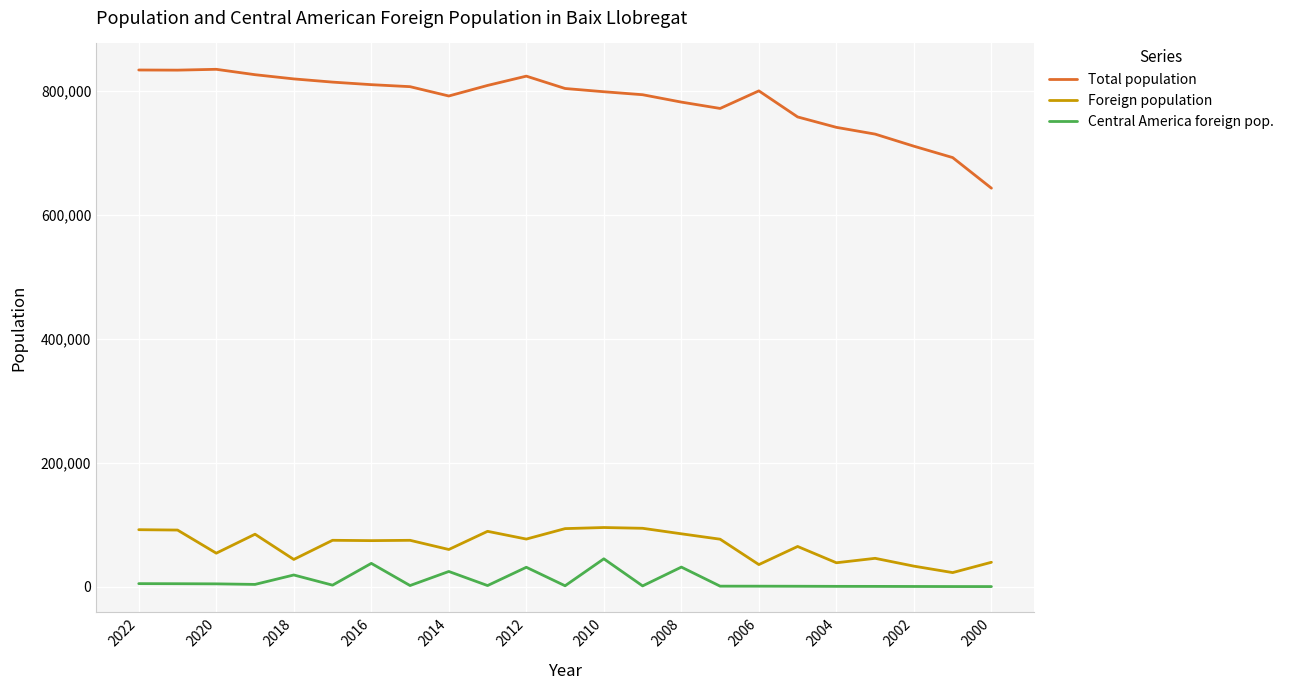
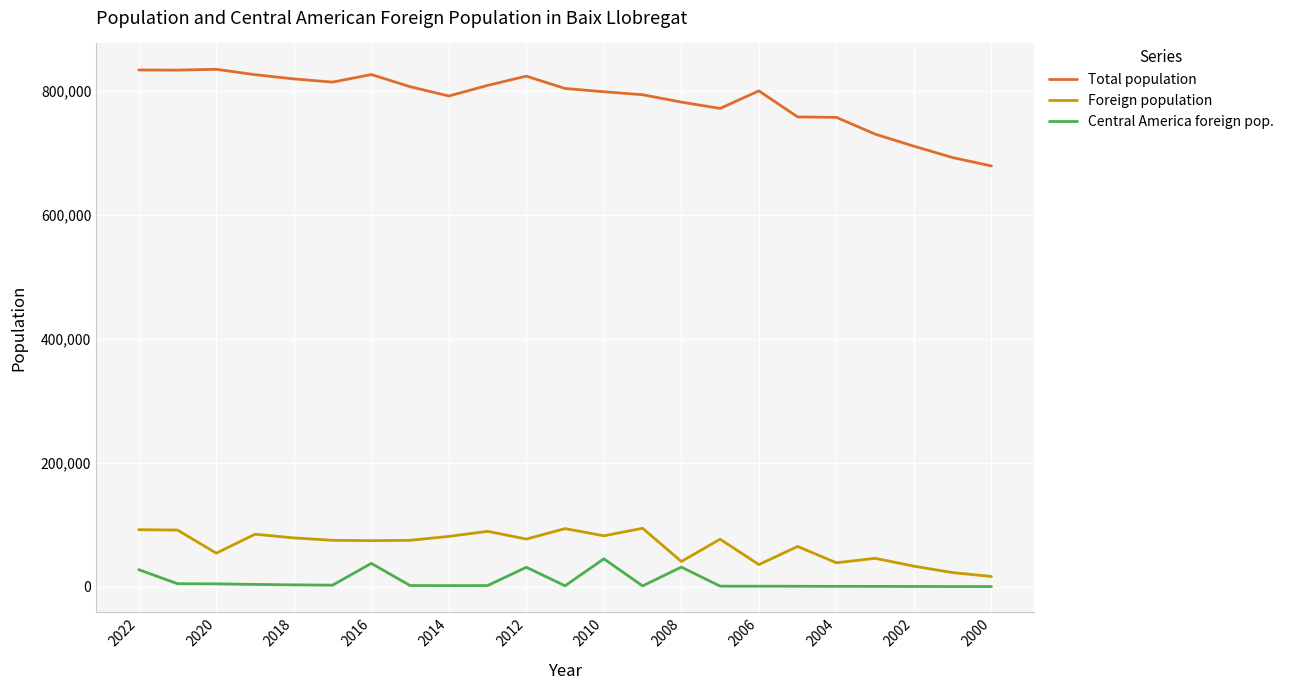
  {
    "Total population": {
      "2022": "830,000",
      "2020": "830,000",
      "2018": "820,000",
-     "2016": "810,000",
+     "2016": "830,000",
      "2014": "790,000",
      "2012": "820,000",
      "2010": "800,000",
      "2008": "780,000",
      "2006": "800,000",
-     "2004": "740,000",
+     "2004": "760,000",
      "2002": "710,000",
-     "2000": "640,000"
+     "2000": "680,000"
    },
    "Foreign population": {
      "2022": "90,000",
      "2020": "50,000",
-     "2018": "40,000",
+     "2018": "80,000",
      "2016": "70,000",
-     "2014": "60,000",
+     "2014": "80,000",
      "2012": "80,000",
-     "2010": "100,000",
-     "2008": "90,000",
+     "2010": "80,000",
+     "2008": "40,000",
      "2006": "40,000",
      "2004": "40,000",
      "2002": "30,000",
-     "2000": "40,000"
+     "2000": "20,000"
    },
    "Central America foreign pop.": {
-     "2022": "0",
+     "2022": "30,000",
      "2020": "0",
-     "2018": "20,000",
+     "2018": "0",
      "2016": "40,000",
-     "2014": "20,000",
+     "2014": "0",
      "2012": "30,000",
      "2010": "40,000",
      "2008": "30,000",
      "2006": "0",
      "2004": "0",
      "2002": "0",
      "2000": "0"
    }
  }
